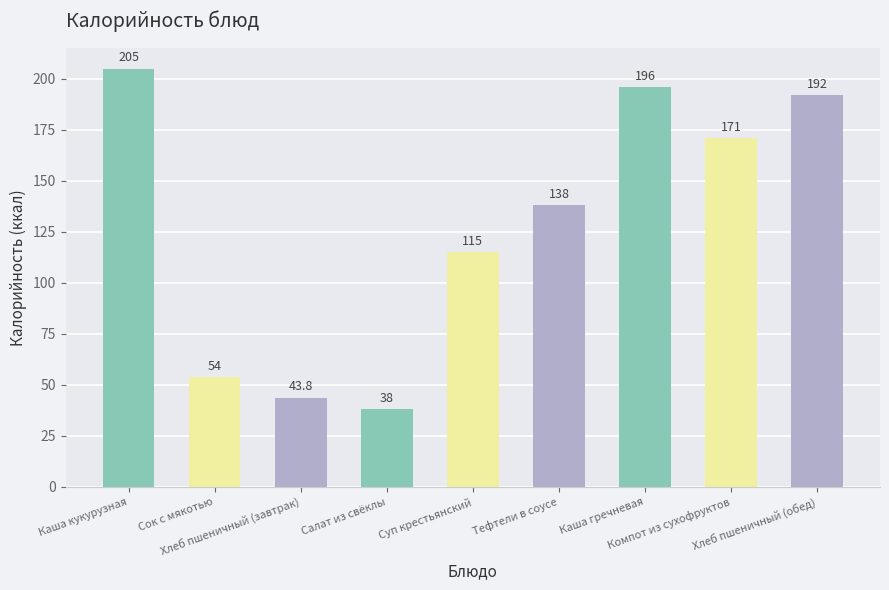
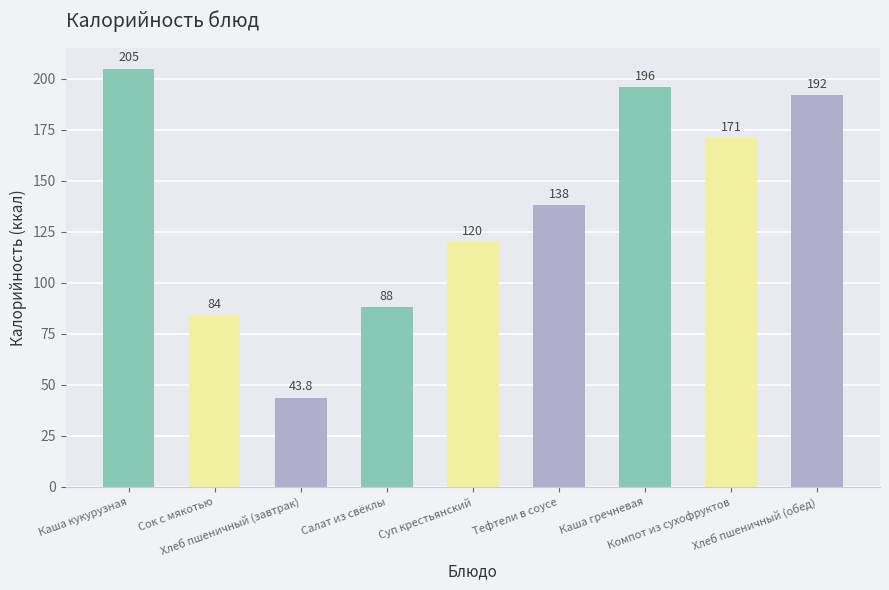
  {
    "Каша кукурузная": 205,
-   "Сок с мякотью": 54,
+   "Сок с мякотью": 84,
    "Хлеб пшеничный (завтрак)": 43.8,
-   "Салат из свёклы": 38,
-   "Суп крестьянский": 115,
+   "Салат из свёклы": 88,
+   "Суп крестьянский": 120,
    "Тефтели в соусе": 138,
    "Каша гречневая": 196,
    "Компот из сухофруктов": 171,
    "Хлеб пшеничный (обед)": 192
  }
